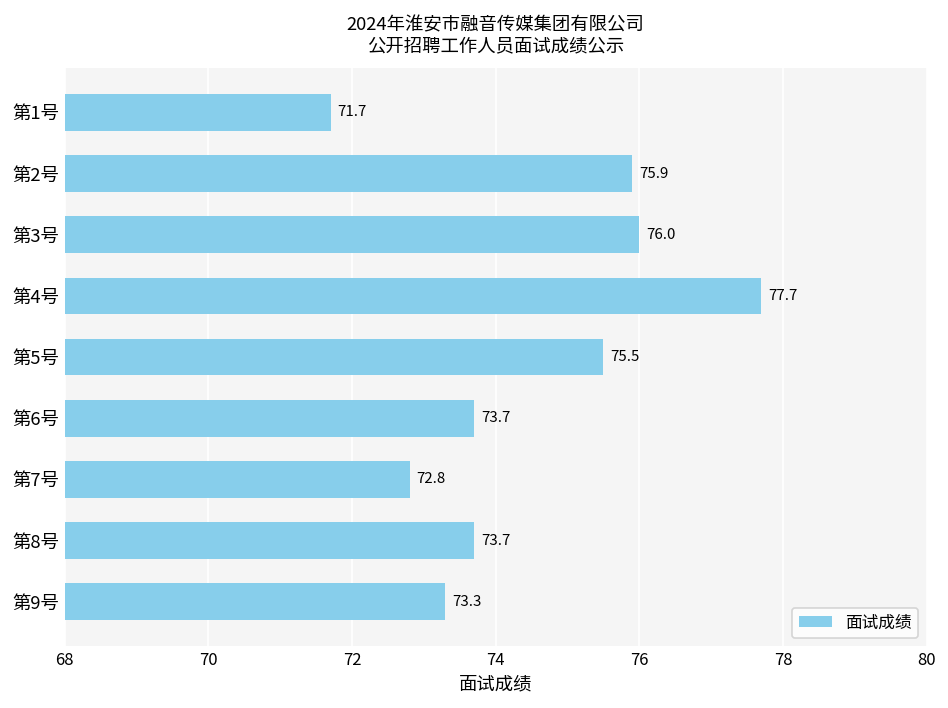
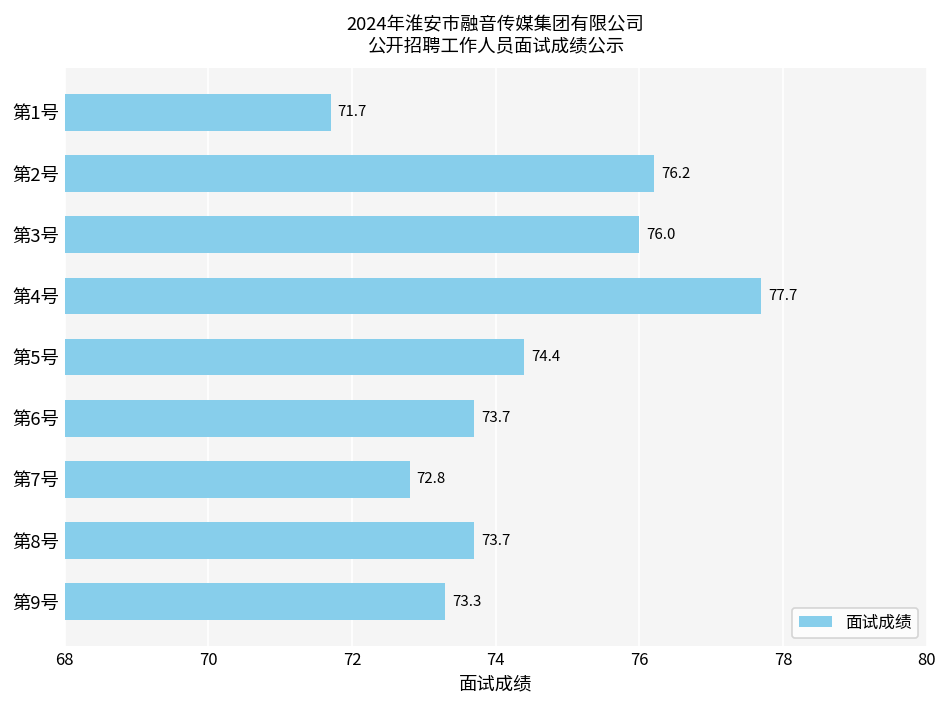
  {
    "第1号": 71.7,
-   "第2号": 75.9,
+   "第2号": 76.2,
    "第3号": 76.0,
    "第4号": 77.7,
-   "第5号": 75.5,
+   "第5号": 74.4,
    "第6号": 73.7,
    "第7号": 72.8,
    "第8号": 73.7,
    "第9号": 73.3
  }
